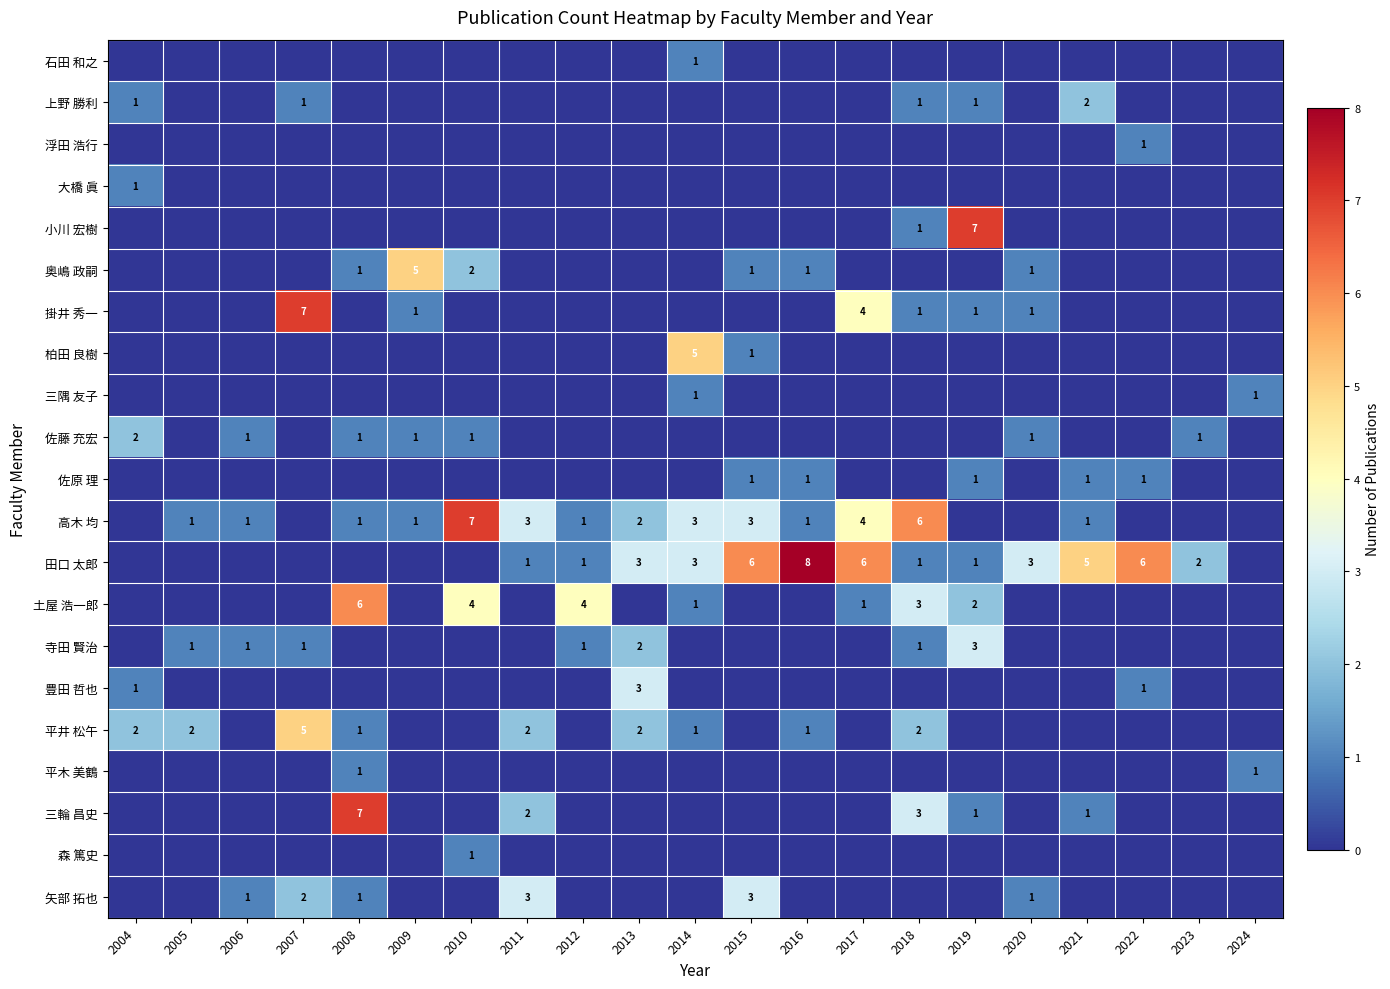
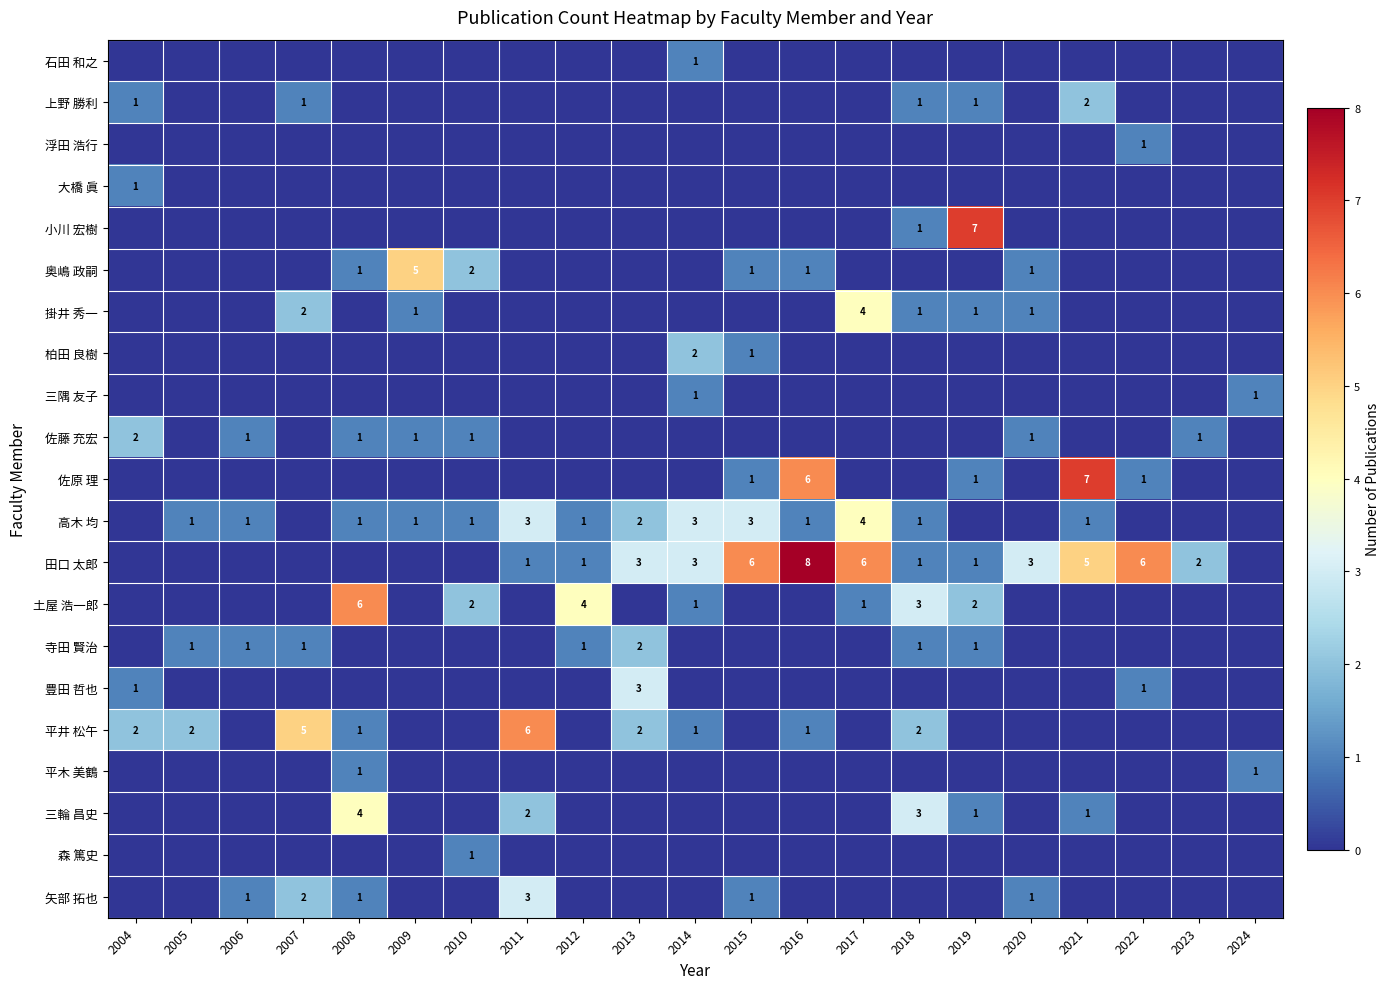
  {
    "石田 和之": {
      "2014": 1
    },
    "上野 勝利": {
      "2004": 1,
      "2007": 1,
      "2018": 1,
      "2019": 1,
      "2021": 2
    },
    "浮田 浩行": {
      "2022": 1
    },
    "大橋 眞": {
      "2004": 1
    },
    "小川 宏樹": {
      "2018": 1,
      "2019": 7
    },
    "奥嶋 政嗣": {
      "2008": 1,
      "2009": 5,
      "2010": 2,
      "2015": 1,
      "2016": 1,
      "2020": 1
    },
    "掛井 秀一": {
-     "2007": 7,
+     "2007": 2,
      "2009": 1,
      "2017": 4,
      "2018": 1,
      "2019": 1,
      "2020": 1
    },
    "柏田 良樹": {
-     "2014": 5,
+     "2014": 2,
      "2015": 1
    },
    "三隅 友子": {
      "2014": 1,
      "2024": 1
    },
    "佐藤 充宏": {
      "2004": 2,
      "2006": 1,
      "2008": 1,
      "2009": 1,
      "2010": 1,
      "2020": 1,
      "2023": 1
    },
    "佐原 理": {
      "2015": 1,
-     "2016": 1,
+     "2016": 6,
      "2019": 1,
-     "2021": 1,
+     "2021": 7,
      "2022": 1
    },
    "高木 均": {
      "2005": 1,
      "2006": 1,
      "2008": 1,
      "2009": 1,
-     "2010": 7,
+     "2010": 1,
      "2011": 3,
      "2012": 1,
      "2013": 2,
      "2014": 3,
      "2015": 3,
      "2016": 1,
      "2017": 4,
-     "2018": 6,
+     "2018": 1,
      "2021": 1
    },
    "田口 太郎": {
      "2011": 1,
      "2012": 1,
      "2013": 3,
      "2014": 3,
      "2015": 6,
      "2016": 8,
      "2017": 6,
      "2018": 1,
      "2019": 1,
      "2020": 3,
      "2021": 5,
      "2022": 6,
      "2023": 2
    },
    "土屋 浩一郎": {
      "2008": 6,
-     "2010": 4,
+     "2010": 2,
      "2012": 4,
      "2014": 1,
      "2017": 1,
      "2018": 3,
      "2019": 2
    },
    "寺田 賢治": {
      "2005": 1,
      "2006": 1,
      "2007": 1,
      "2012": 1,
      "2013": 2,
      "2018": 1,
-     "2019": 3
+     "2019": 1
    },
    "豊田 哲也": {
      "2004": 1,
      "2013": 3,
      "2022": 1
    },
    "平井 松午": {
      "2004": 2,
      "2005": 2,
      "2007": 5,
      "2008": 1,
-     "2011": 2,
+     "2011": 6,
      "2013": 2,
      "2014": 1,
      "2016": 1,
      "2018": 2
    },
    "平木 美鶴": {
      "2008": 1,
      "2024": 1
    },
    "三輪 昌史": {
-     "2008": 7,
+     "2008": 4,
      "2011": 2,
      "2018": 3,
      "2019": 1,
      "2021": 1
    },
    "森 篤史": {
      "2010": 1
    },
    "矢部 拓也": {
      "2006": 1,
      "2007": 2,
      "2008": 1,
      "2011": 3,
-     "2015": 3,
+     "2015": 1,
      "2020": 1
    }
  }
